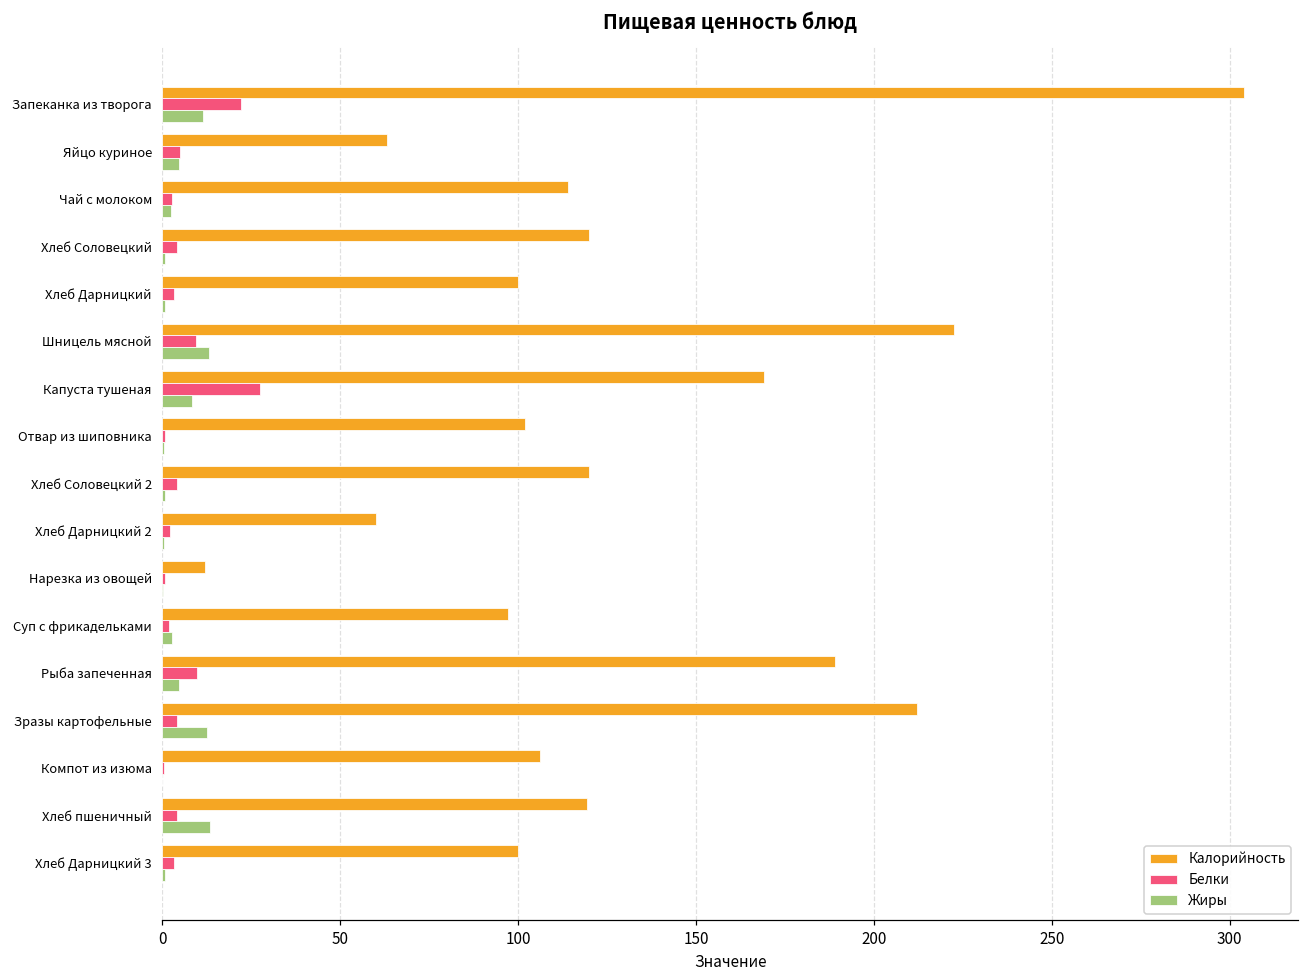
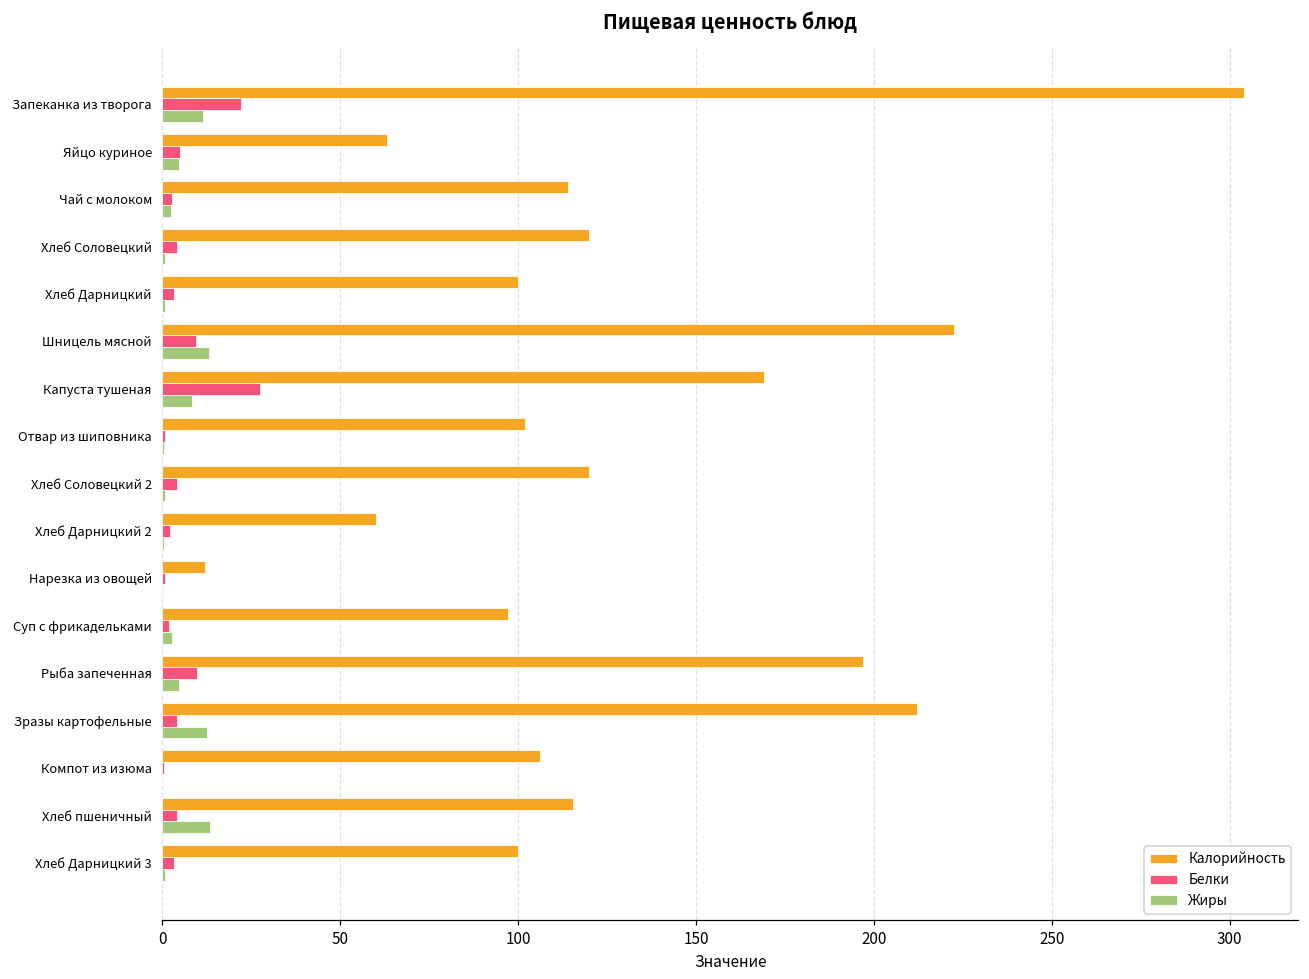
  {
    "Калорийность": {
      "Запеканка из творога": 304,
      "Яйцо куриное": 63,
      "Чай с молоком": 114,
      "Хлеб Соловецкий": 120,
      "Хлеб Дарницкий": 100,
      "Шницель мясной": 223,
      "Капуста тушеная": 169,
      "Отвар из шиповника": 102,
      "Хлеб Соловецкий 2": 120,
      "Хлеб Дарницкий 2": 60,
      "Нарезка из овощей": 12,
      "Суп с фрикадельками": 97,
-     "Рыба запеченная": 189,
+     "Рыба запеченная": 197,
      "Зразы картофельные": 212,
      "Компот из изюма": 106,
-     "Хлеб пшеничный": 119,
+     "Хлеб пшеничный": 116,
      "Хлеб Дарницкий 3": 100
    },
    "Белки": {
      "Запеканка из творога": 22,
      "Яйцо куриное": 5,
      "Чай с молоком": 3,
      "Хлеб Соловецкий": 4,
      "Хлеб Дарницкий": 3,
      "Шницель мясной": 9,
      "Капуста тушеная": 27,
      "Хлеб Соловецкий 2": 4,
      "Хлеб Дарницкий 2": 2,
      "Суп с фрикадельками": 2,
      "Рыба запеченная": 10,
      "Зразы картофельные": 4,
      "Хлеб пшеничный": 4,
      "Хлеб Дарницкий 3": 3
    },
    "Жиры": {
      "Запеканка из творога": 11,
      "Яйцо куриное": 5,
      "Чай с молоком": 3,
      "Шницель мясной": 13,
      "Капуста тушеная": 8,
      "Суп с фрикадельками": 3,
      "Рыба запеченная": 5,
      "Зразы картофельные": 13,
      "Компот из изюма": 0,
      "Хлеб пшеничный": 13
    }
  }
